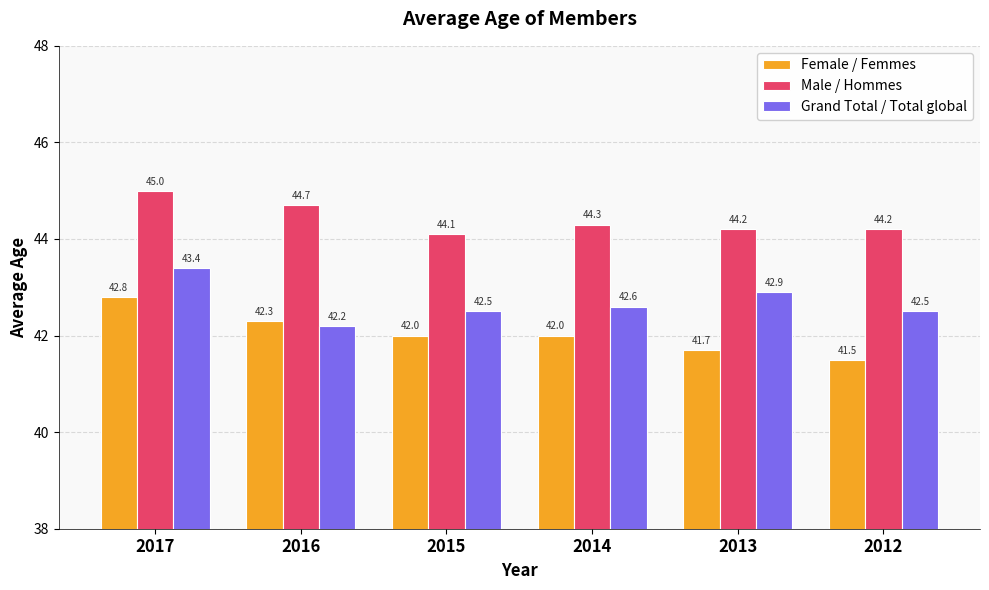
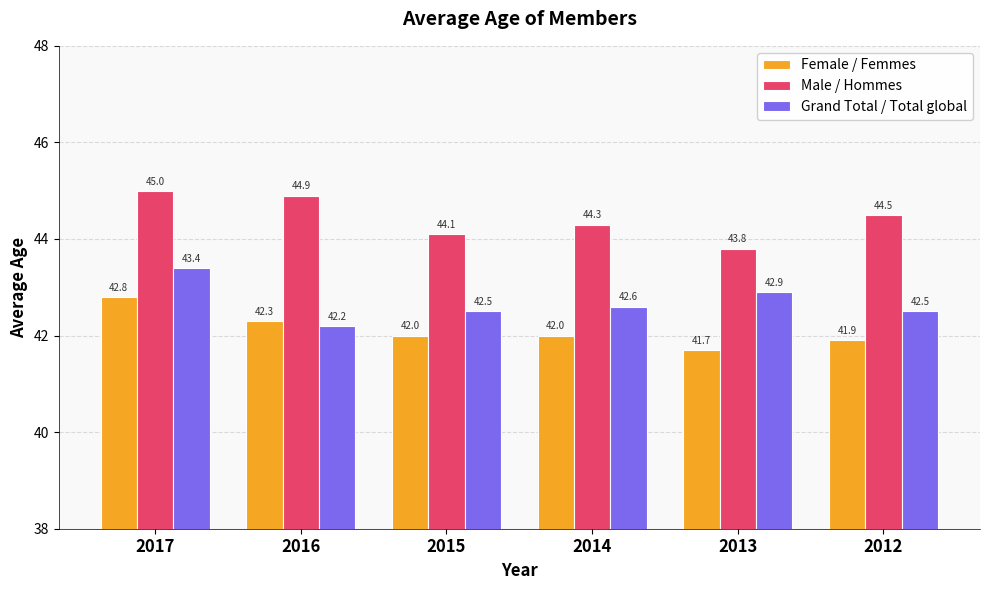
  {
    "Female / Femmes": {
      "2017": 42.8,
      "2016": 42.3,
      "2015": 42.0,
      "2014": 42.0,
      "2013": 41.7,
-     "2012": 41.5
+     "2012": 41.9
    },
    "Male / Hommes": {
      "2017": 45.0,
-     "2016": 44.7,
+     "2016": 44.9,
      "2015": 44.1,
      "2014": 44.3,
-     "2013": 44.2,
-     "2012": 44.2
+     "2013": 43.8,
+     "2012": 44.5
    },
    "Grand Total / Total global": {
      "2017": 43.4,
      "2016": 42.2,
      "2015": 42.5,
      "2014": 42.6,
      "2013": 42.9,
      "2012": 42.5
    }
  }
